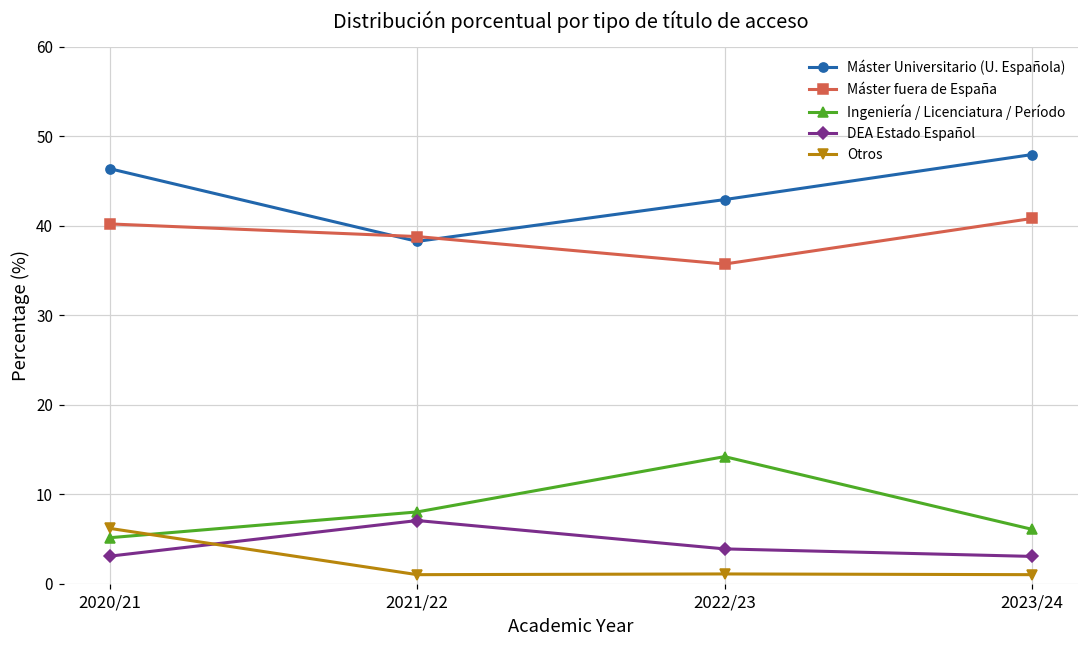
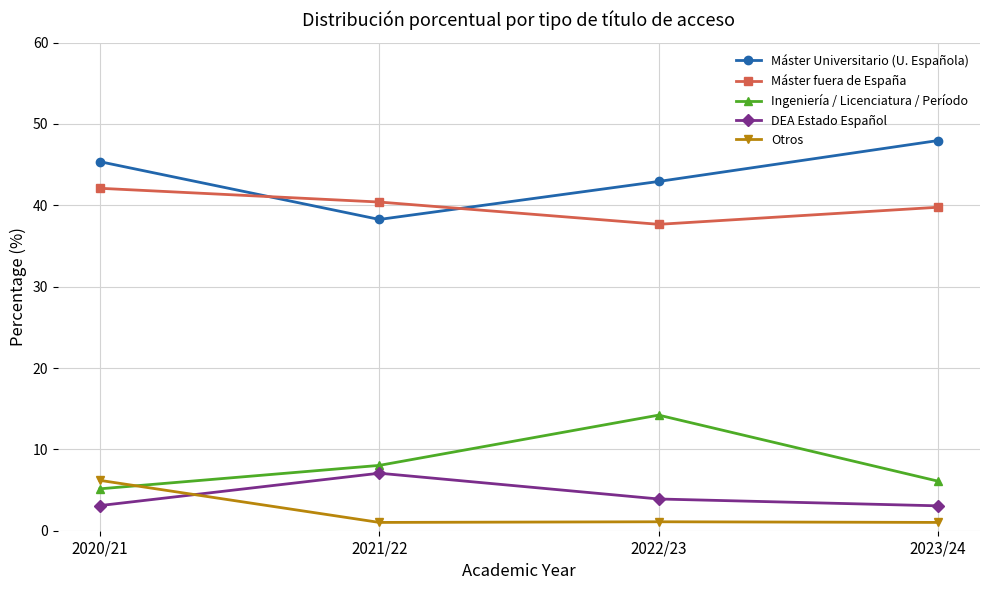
  {
    "Máster Universitario (U. Española)": {
-     "2020/21": 46,
+     "2020/21": 45,
      "2021/22": 38,
      "2022/23": 43,
      "2023/24": 48
    },
    "Máster fuera de España": {
-     "2020/21": 40,
-     "2021/22": 39,
-     "2022/23": 36,
-     "2023/24": 41
+     "2020/21": 42,
+     "2021/22": 40,
+     "2022/23": 38,
+     "2023/24": 40
    },
    "Ingeniería / Licenciatura / Período": {
      "2020/21": 5,
      "2021/22": 8,
      "2022/23": 14,
      "2023/24": 6
    },
    "DEA Estado Español": {
      "2020/21": 3,
      "2021/22": 7,
      "2022/23": 4,
      "2023/24": 3
    },
    "Otros": {
      "2020/21": 6,
      "2021/22": 1,
      "2022/23": 1,
      "2023/24": 1
    }
  }
